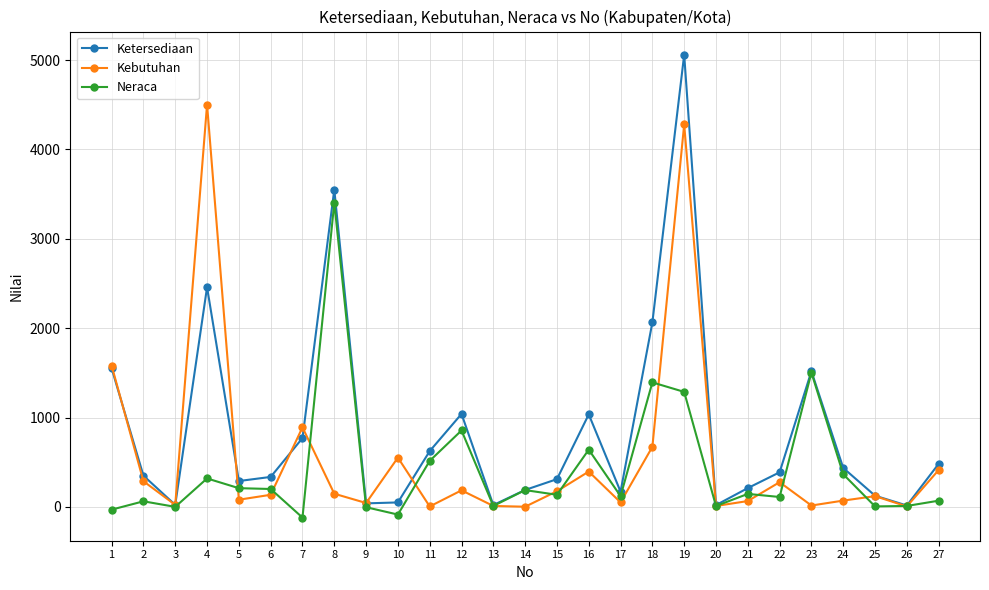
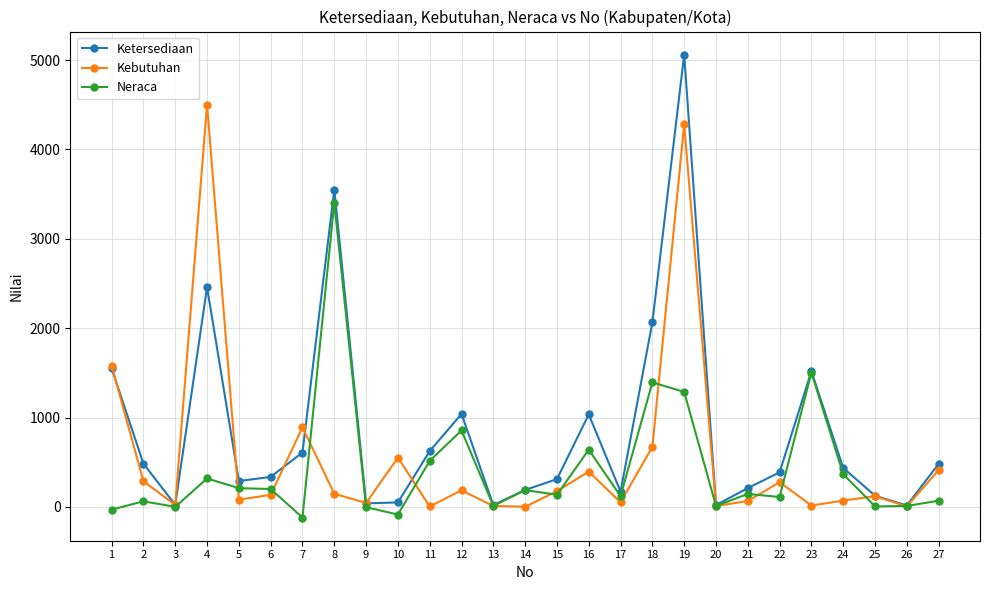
  {
    "Ketersediaan": {
      "1": 1600,
-     "2": 300,
+     "2": 500,
      "4": 2500,
      "5": 300,
      "6": 300,
-     "7": 800,
+     "7": 600,
      "8": 3600,
      "10": 0,
      "11": 600,
      "12": 1000,
      "15": 300,
      "16": 1000,
      "17": 200,
      "18": 2100,
      "19": 5100,
      "21": 200,
      "22": 400,
      "24": 400,
      "27": 500
    },
    "Kebutuhan": {
      "1": 1600,
      "2": 300,
      "4": 4500,
      "5": 100,
      "6": 100,
      "7": 900,
      "8": 100,
      "10": 600,
      "11": 0,
      "12": 200,
      "14": 0,
      "15": 200,
      "16": 400,
      "17": 100,
      "18": 700,
      "19": 4300,
      "21": 100,
      "22": 300,
      "23": 0,
      "24": 100,
      "27": 400
    },
    "Neraca": {
      "1": 0,
      "2": 100,
      "4": 300,
      "5": 200,
      "6": 200,
      "7": -100,
      "8": 3400,
      "9": 0,
      "10": -100,
      "11": 500,
      "12": 900,
      "15": 100,
      "16": 600,
      "17": 100,
      "18": 1400,
      "19": 1300,
      "21": 100,
      "22": 100,
      "24": 400,
      "25": 0,
      "27": 100
    }
  }
